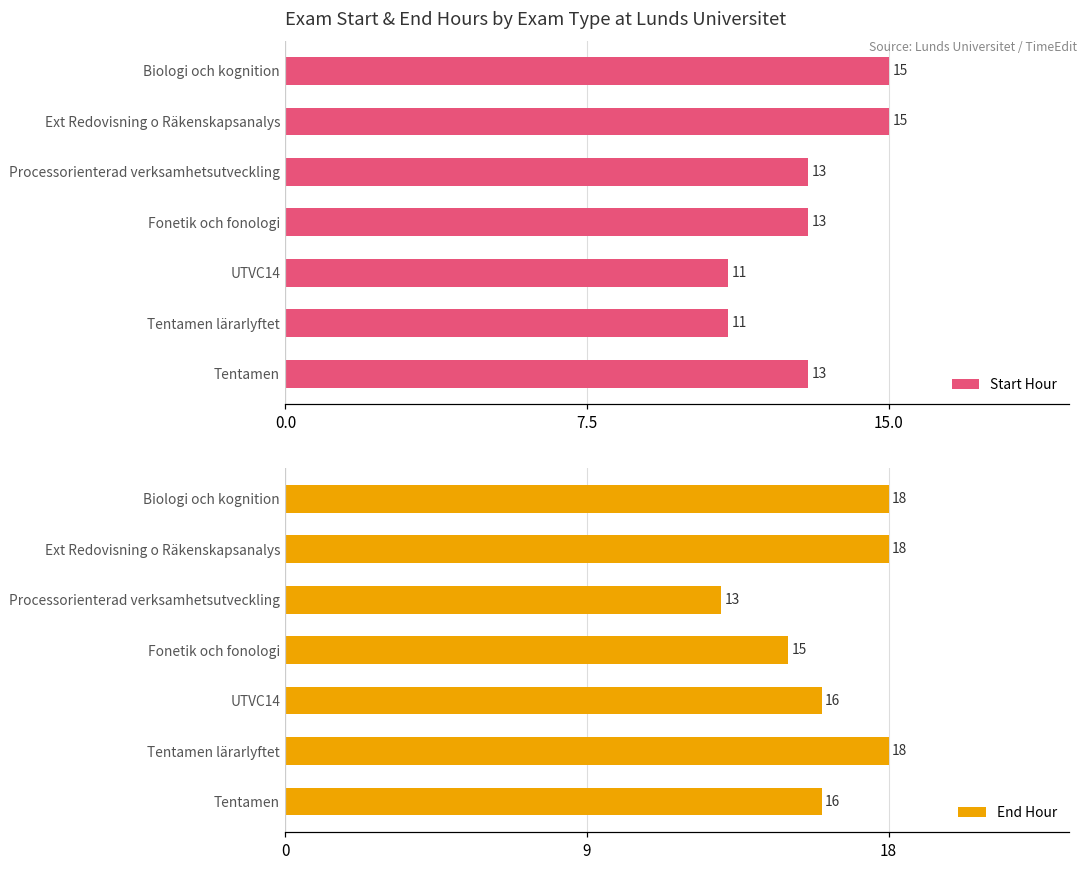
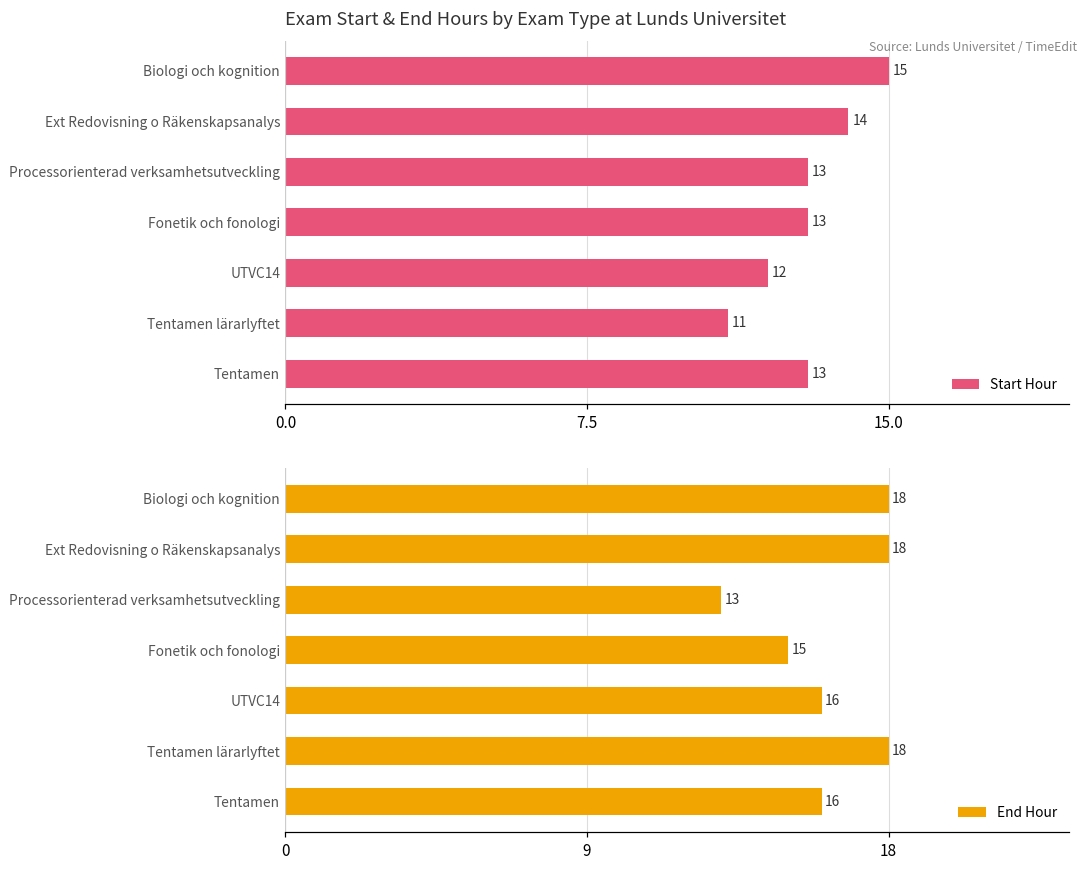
  {
    "Exam Start & End Hours by Exam Type at Lunds Universitet": {
      "Biologi och kognition": 15,
-     "Ext Redovisning o Räkenskapsanalys": 15,
+     "Ext Redovisning o Räkenskapsanalys": 14,
      "Processorienterad verksamhetsutveckling": 13,
      "Fonetik och fonologi": 13,
-     "UTVC14": 11,
+     "UTVC14": 12,
      "Tentamen lärarlyftet": 11,
      "Tentamen": 13
    }
  }
